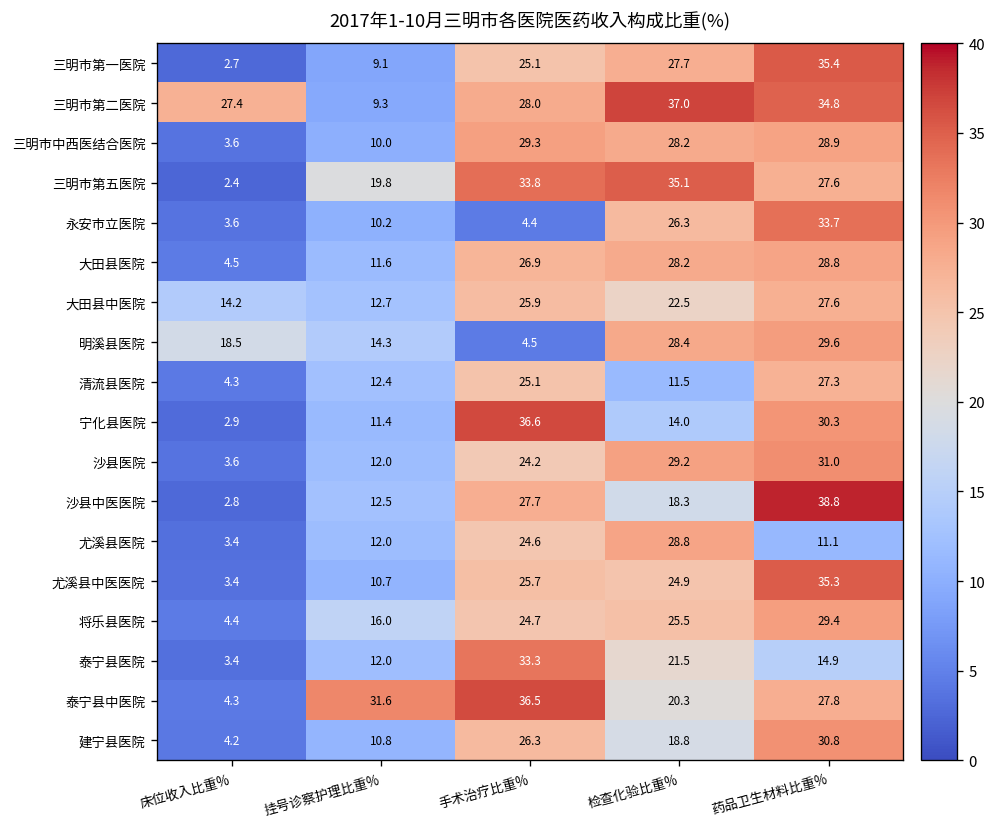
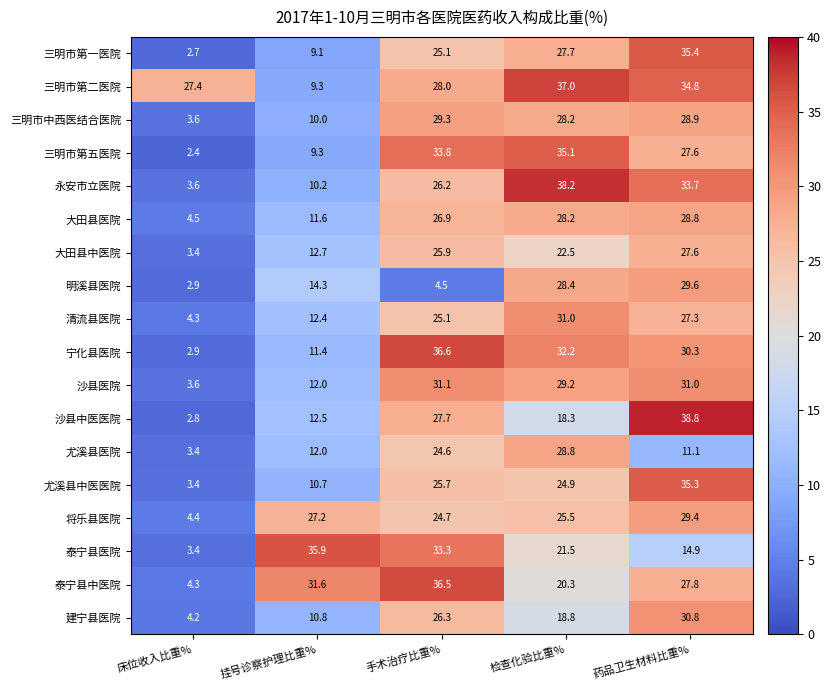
  {
    "三明市第一医院": {
      "床位收入比重%": 2.7,
      "挂号诊察护理比重%": 9.1,
      "手术治疗比重%": 25.1,
      "检查化验比重%": 27.7,
      "药品卫生材料比重%": 35.4
    },
    "三明市第二医院": {
      "床位收入比重%": 27.4,
      "挂号诊察护理比重%": 9.3,
      "手术治疗比重%": 28.0,
      "检查化验比重%": 37.0,
      "药品卫生材料比重%": 34.8
    },
    "三明市中西医结合医院": {
      "床位收入比重%": 3.6,
      "挂号诊察护理比重%": 10.0,
      "手术治疗比重%": 29.3,
      "检查化验比重%": 28.2,
      "药品卫生材料比重%": 28.9
    },
    "三明市第五医院": {
      "床位收入比重%": 2.4,
-     "挂号诊察护理比重%": 19.8,
+     "挂号诊察护理比重%": 9.3,
      "手术治疗比重%": 33.8,
      "检查化验比重%": 35.1,
      "药品卫生材料比重%": 27.6
    },
    "永安市立医院": {
      "床位收入比重%": 3.6,
      "挂号诊察护理比重%": 10.2,
-     "手术治疗比重%": 4.4,
-     "检查化验比重%": 26.3,
+     "手术治疗比重%": 26.2,
+     "检查化验比重%": 38.2,
      "药品卫生材料比重%": 33.7
    },
    "大田县医院": {
      "床位收入比重%": 4.5,
      "挂号诊察护理比重%": 11.6,
      "手术治疗比重%": 26.9,
      "检查化验比重%": 28.2,
      "药品卫生材料比重%": 28.8
    },
    "大田县中医院": {
-     "床位收入比重%": 14.2,
+     "床位收入比重%": 3.4,
      "挂号诊察护理比重%": 12.7,
      "手术治疗比重%": 25.9,
      "检查化验比重%": 22.5,
      "药品卫生材料比重%": 27.6
    },
    "明溪县医院": {
-     "床位收入比重%": 18.5,
+     "床位收入比重%": 2.9,
      "挂号诊察护理比重%": 14.3,
      "手术治疗比重%": 4.5,
      "检查化验比重%": 28.4,
      "药品卫生材料比重%": 29.6
    },
    "清流县医院": {
      "床位收入比重%": 4.3,
      "挂号诊察护理比重%": 12.4,
      "手术治疗比重%": 25.1,
-     "检查化验比重%": 11.5,
+     "检查化验比重%": 31.0,
      "药品卫生材料比重%": 27.3
    },
    "宁化县医院": {
      "床位收入比重%": 2.9,
      "挂号诊察护理比重%": 11.4,
      "手术治疗比重%": 36.6,
-     "检查化验比重%": 14.0,
+     "检查化验比重%": 32.2,
      "药品卫生材料比重%": 30.3
    },
    "沙县医院": {
      "床位收入比重%": 3.6,
      "挂号诊察护理比重%": 12.0,
-     "手术治疗比重%": 24.2,
+     "手术治疗比重%": 31.1,
      "检查化验比重%": 29.2,
      "药品卫生材料比重%": 31.0
    },
    "沙县中医医院": {
      "床位收入比重%": 2.8,
      "挂号诊察护理比重%": 12.5,
      "手术治疗比重%": 27.7,
      "检查化验比重%": 18.3,
      "药品卫生材料比重%": 38.8
    },
    "尤溪县医院": {
      "床位收入比重%": 3.4,
      "挂号诊察护理比重%": 12.0,
      "手术治疗比重%": 24.6,
      "检查化验比重%": 28.8,
      "药品卫生材料比重%": 11.1
    },
    "尤溪县中医医院": {
      "床位收入比重%": 3.4,
      "挂号诊察护理比重%": 10.7,
      "手术治疗比重%": 25.7,
      "检查化验比重%": 24.9,
      "药品卫生材料比重%": 35.3
    },
    "将乐县医院": {
      "床位收入比重%": 4.4,
-     "挂号诊察护理比重%": 16.0,
+     "挂号诊察护理比重%": 27.2,
      "手术治疗比重%": 24.7,
      "检查化验比重%": 25.5,
      "药品卫生材料比重%": 29.4
    },
    "泰宁县医院": {
      "床位收入比重%": 3.4,
-     "挂号诊察护理比重%": 12.0,
+     "挂号诊察护理比重%": 35.9,
      "手术治疗比重%": 33.3,
      "检查化验比重%": 21.5,
      "药品卫生材料比重%": 14.9
    },
    "泰宁县中医院": {
      "床位收入比重%": 4.3,
      "挂号诊察护理比重%": 31.6,
      "手术治疗比重%": 36.5,
      "检查化验比重%": 20.3,
      "药品卫生材料比重%": 27.8
    },
    "建宁县医院": {
      "床位收入比重%": 4.2,
      "挂号诊察护理比重%": 10.8,
      "手术治疗比重%": 26.3,
      "检查化验比重%": 18.8,
      "药品卫生材料比重%": 30.8
    }
  }
